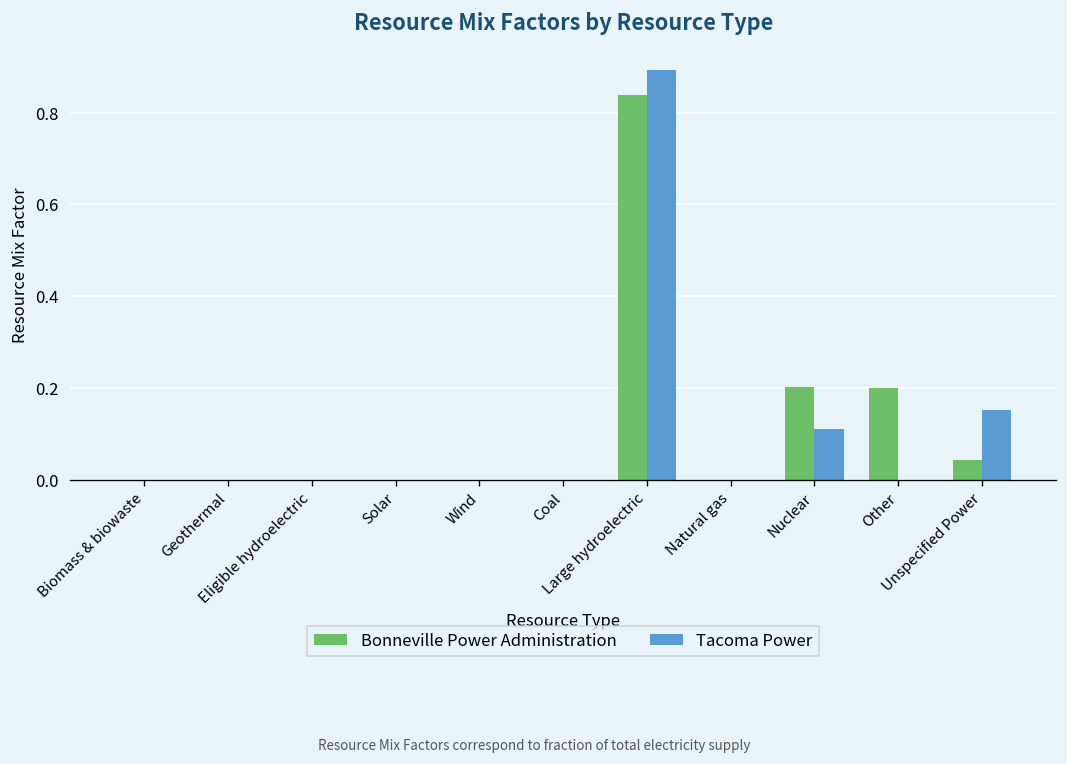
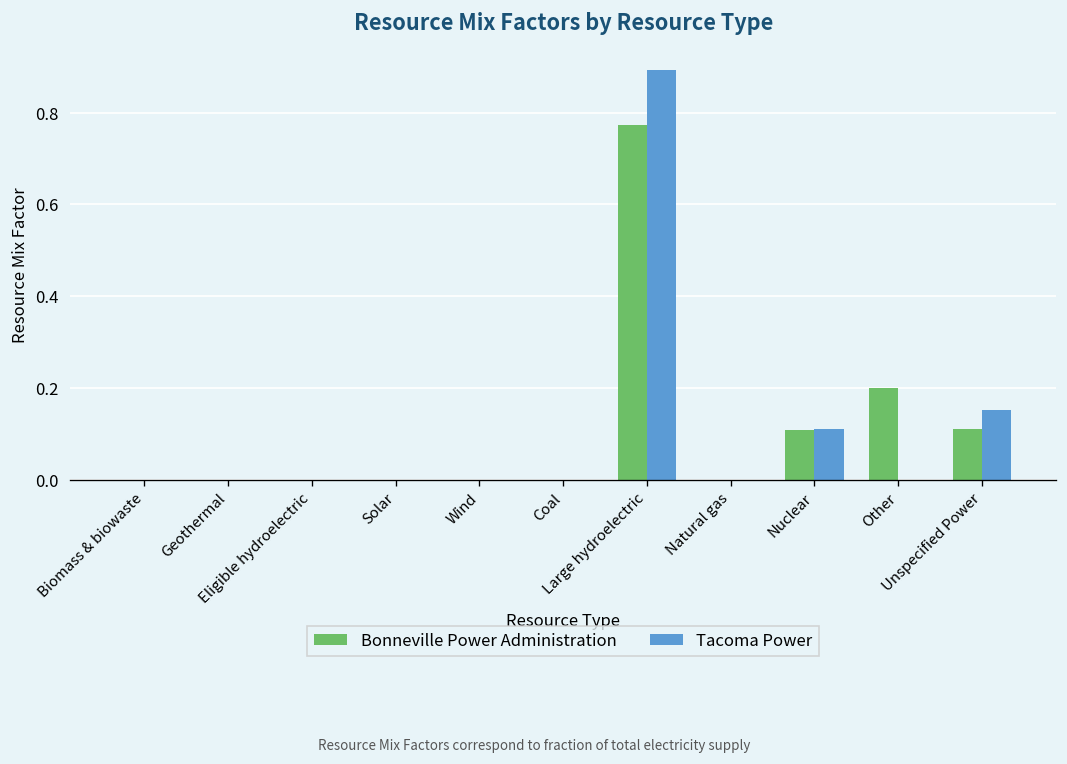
  {
    "Bonneville Power Administration": {
      "Biomass & biowaste": 0.00,
      "Geothermal": 0.00,
      "Eligible hydroelectric": 0.00,
      "Wind": 0.00,
      "Coal": 0.00,
-     "Large hydroelectric": 0.84,
+     "Large hydroelectric": 0.77,
      "Natural gas": 0.00,
-     "Nuclear": 0.20,
+     "Nuclear": 0.11,
      "Other": 0.20,
-     "Unspecified Power": 0.04
+     "Unspecified Power": 0.11
    },
    "Tacoma Power": {
      "Biomass & biowaste": 0.00,
      "Geothermal": 0.00,
      "Eligible hydroelectric": 0.00,
      "Solar": 0.00,
      "Wind": 0.00,
      "Coal": 0.00,
      "Large hydroelectric": 0.89,
      "Natural gas": 0.00,
      "Nuclear": 0.11,
      "Other": 0.00,
      "Unspecified Power": 0.15
    }
  }
